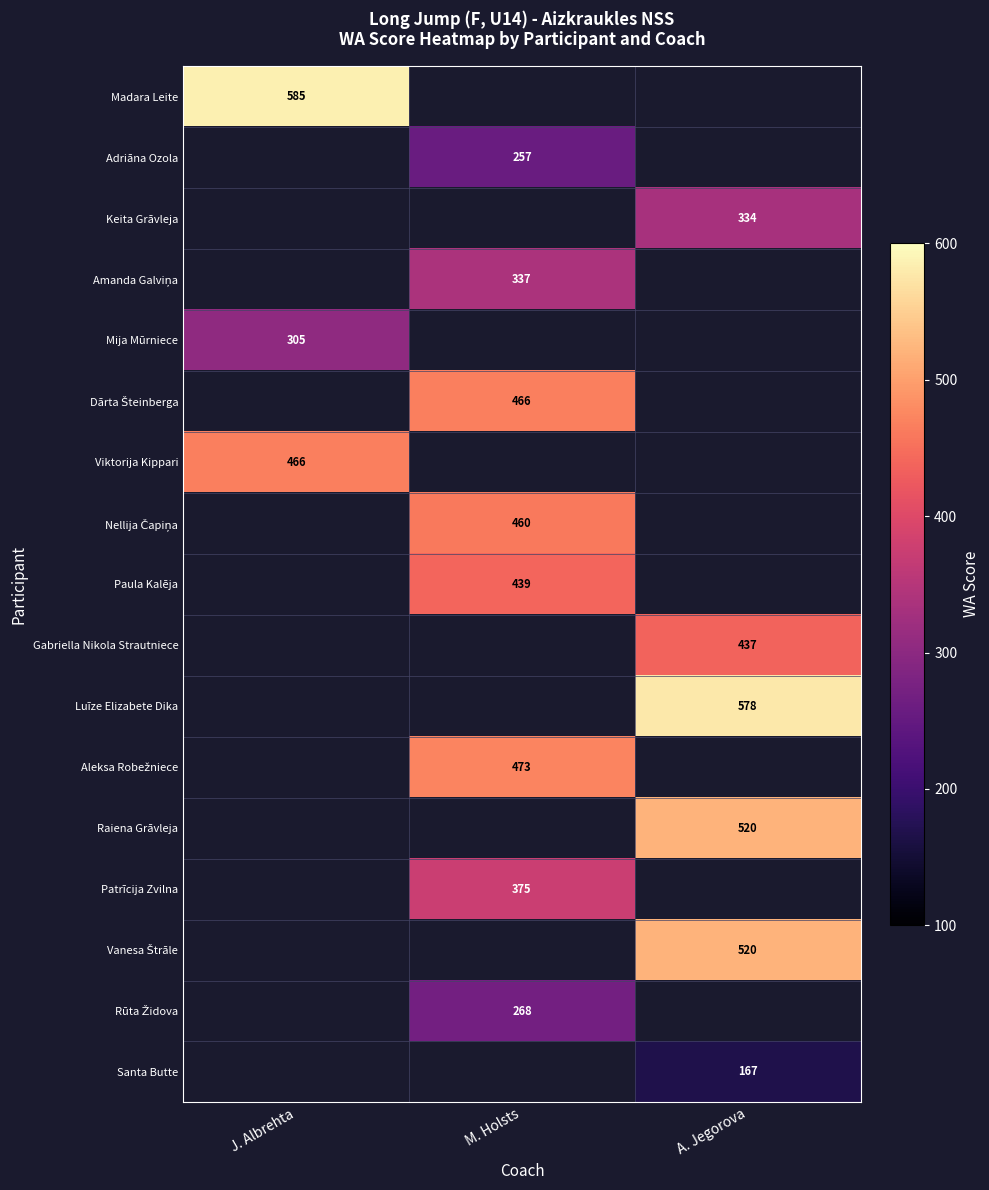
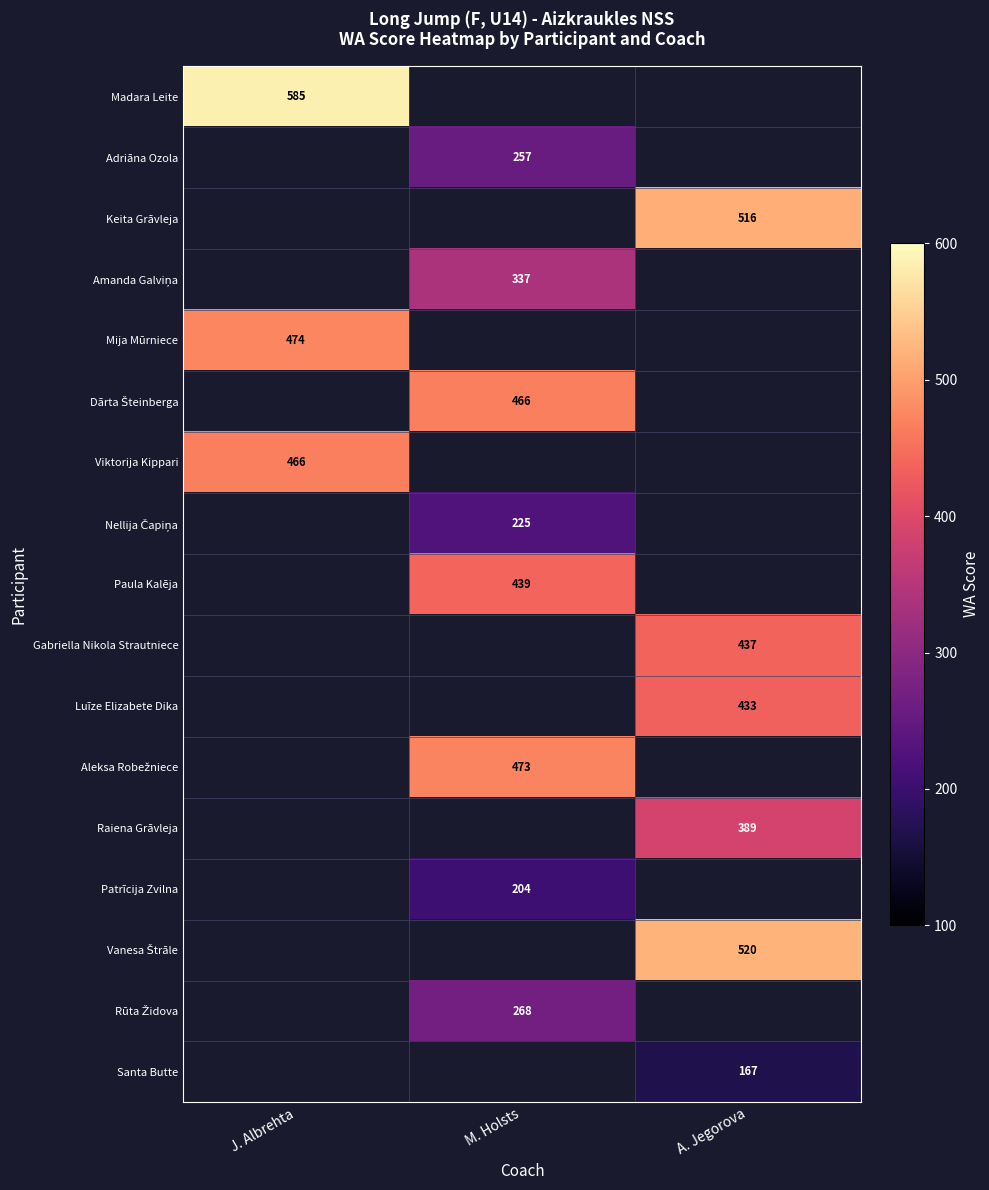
  {
    "Madara Leite": {
      "J. Albrehta": 585
    },
    "Adriāna Ozola": {
      "M. Holsts": 257
    },
    "Keita Grāvleja": {
-     "A. Jegorova": 334
+     "A. Jegorova": 516
    },
    "Amanda Galviņa": {
      "M. Holsts": 337
    },
    "Mija Mūrniece": {
-     "J. Albrehta": 305
+     "J. Albrehta": 474
    },
    "Dārta Šteinberga": {
      "M. Holsts": 466
    },
    "Viktorija Kippari": {
      "J. Albrehta": 466
    },
    "Nellija Čapiņa": {
-     "M. Holsts": 460
+     "M. Holsts": 225
    },
    "Paula Kalēja": {
      "M. Holsts": 439
    },
    "Gabriella Nikola Strautniece": {
      "A. Jegorova": 437
    },
    "Luīze Elizabete Dika": {
-     "A. Jegorova": 578
+     "A. Jegorova": 433
    },
    "Aleksa Robežniece": {
      "M. Holsts": 473
    },
    "Raiena Grāvleja": {
-     "A. Jegorova": 520
+     "A. Jegorova": 389
    },
    "Patrīcija Zvilna": {
-     "M. Holsts": 375
+     "M. Holsts": 204
    },
    "Vanesa Štrāle": {
      "A. Jegorova": 520
    },
    "Rūta Židova": {
      "M. Holsts": 268
    },
    "Santa Butte": {
      "A. Jegorova": 167
    }
  }
